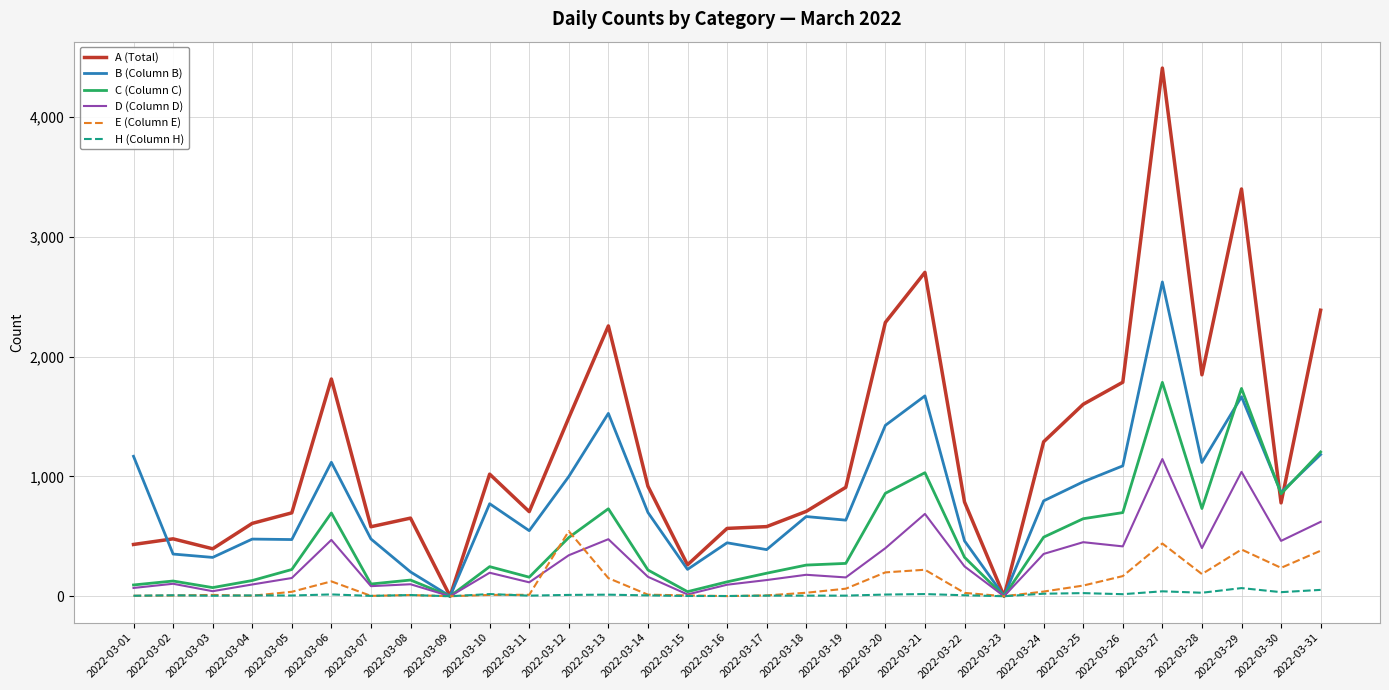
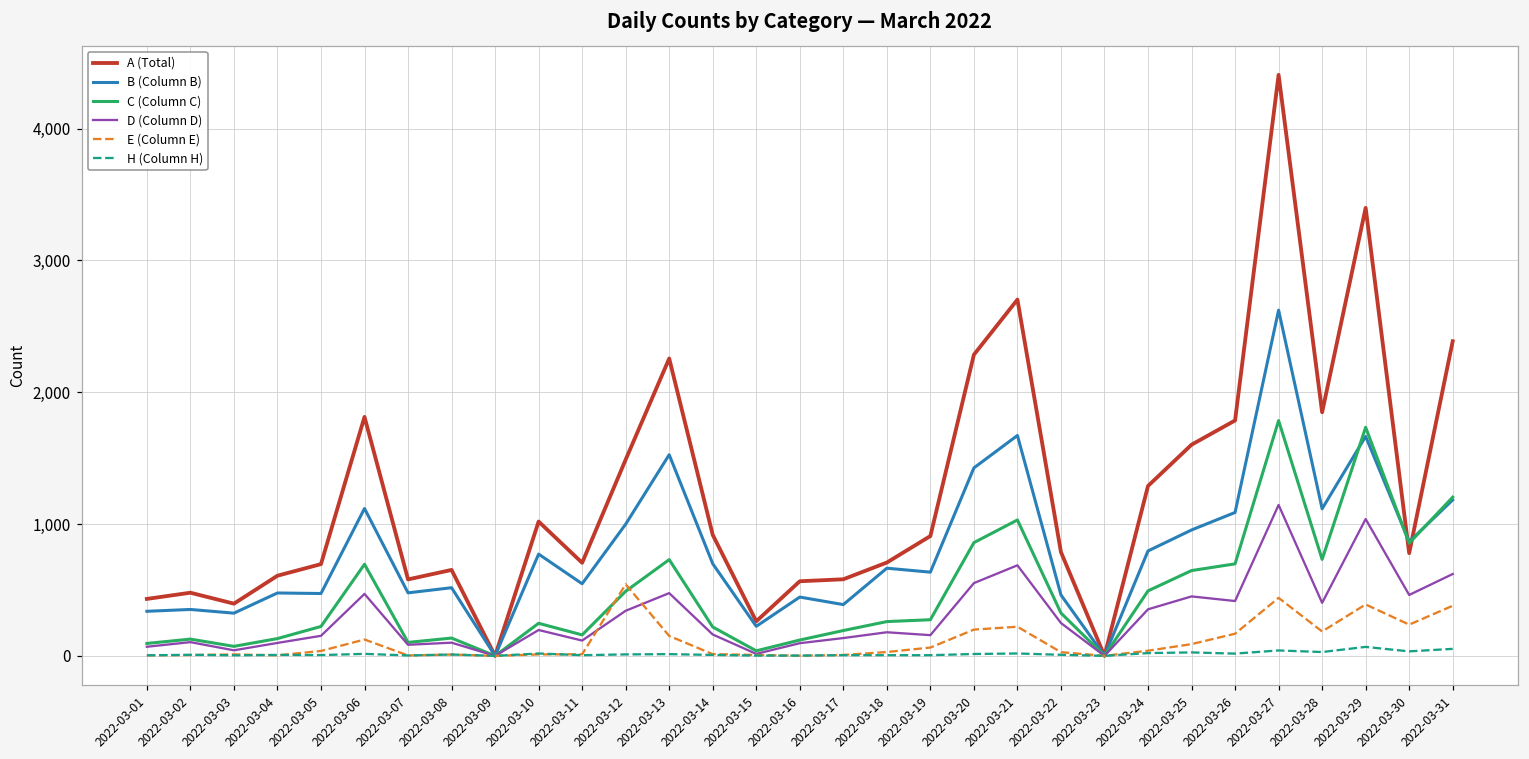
  {
    "A (Total)": {
      "2022-03-01": "430",
      "2022-03-02": "480",
      "2022-03-03": "400",
      "2022-03-04": "610",
      "2022-03-05": "700",
      "2022-03-06": "1,810",
      "2022-03-07": "580",
      "2022-03-08": "650",
      "2022-03-10": "1,020",
      "2022-03-11": "710",
      "2022-03-12": "1,490",
      "2022-03-13": "2,260",
      "2022-03-14": "920",
      "2022-03-15": "260",
      "2022-03-16": "570",
      "2022-03-17": "580",
      "2022-03-18": "710",
      "2022-03-19": "910",
      "2022-03-20": "2,290",
      "2022-03-21": "2,700",
      "2022-03-22": "790",
      "2022-03-24": "1,290",
      "2022-03-25": "1,600",
      "2022-03-26": "1,790",
      "2022-03-27": "4,410",
      "2022-03-28": "1,850",
      "2022-03-29": "3,400",
      "2022-03-30": "780",
      "2022-03-31": "2,390"
    },
    "B (Column B)": {
-     "2022-03-01": "1,170",
+     "2022-03-01": "340",
      "2022-03-02": "350",
      "2022-03-03": "320",
      "2022-03-04": "480",
      "2022-03-05": "470",
      "2022-03-06": "1,120",
      "2022-03-07": "480",
-     "2022-03-08": "200",
+     "2022-03-08": "520",
      "2022-03-10": "770",
      "2022-03-11": "550",
      "2022-03-12": "1,000",
      "2022-03-13": "1,530",
      "2022-03-14": "700",
      "2022-03-15": "220",
      "2022-03-16": "450",
      "2022-03-17": "390",
      "2022-03-18": "670",
      "2022-03-19": "640",
      "2022-03-20": "1,430",
      "2022-03-21": "1,670",
      "2022-03-22": "460",
      "2022-03-24": "800",
      "2022-03-25": "960",
      "2022-03-26": "1,090",
      "2022-03-27": "2,620",
      "2022-03-28": "1,120",
      "2022-03-29": "1,670"
    },
    "D (Column D)": {
      "2022-03-01": "70",
      "2022-03-02": "100",
      "2022-03-03": "40",
      "2022-03-04": "100",
      "2022-03-05": "150",
      "2022-03-06": "470",
      "2022-03-08": "100",
      "2022-03-10": "200",
      "2022-03-11": "120",
      "2022-03-12": "340",
      "2022-03-13": "480",
      "2022-03-14": "160",
      "2022-03-16": "100",
      "2022-03-17": "140",
      "2022-03-18": "180",
      "2022-03-19": "160",
-     "2022-03-20": "400",
+     "2022-03-20": "550",
      "2022-03-21": "690",
      "2022-03-22": "250",
      "2022-03-24": "350",
      "2022-03-25": "450",
      "2022-03-26": "420",
      "2022-03-27": "1,150",
      "2022-03-28": "400",
      "2022-03-29": "1,040",
      "2022-03-30": "460",
      "2022-03-31": "620"
    },
    "E (Column E)": {
      "2022-03-05": "40",
      "2022-03-06": "120",
      "2022-03-12": "540",
      "2022-03-13": "150",
      "2022-03-18": "30",
      "2022-03-19": "60",
      "2022-03-20": "200",
      "2022-03-21": "220",
      "2022-03-25": "90",
      "2022-03-26": "170",
      "2022-03-27": "440",
      "2022-03-28": "190",
      "2022-03-29": "390",
      "2022-03-30": "240",
      "2022-03-31": "380"
    }
  }
